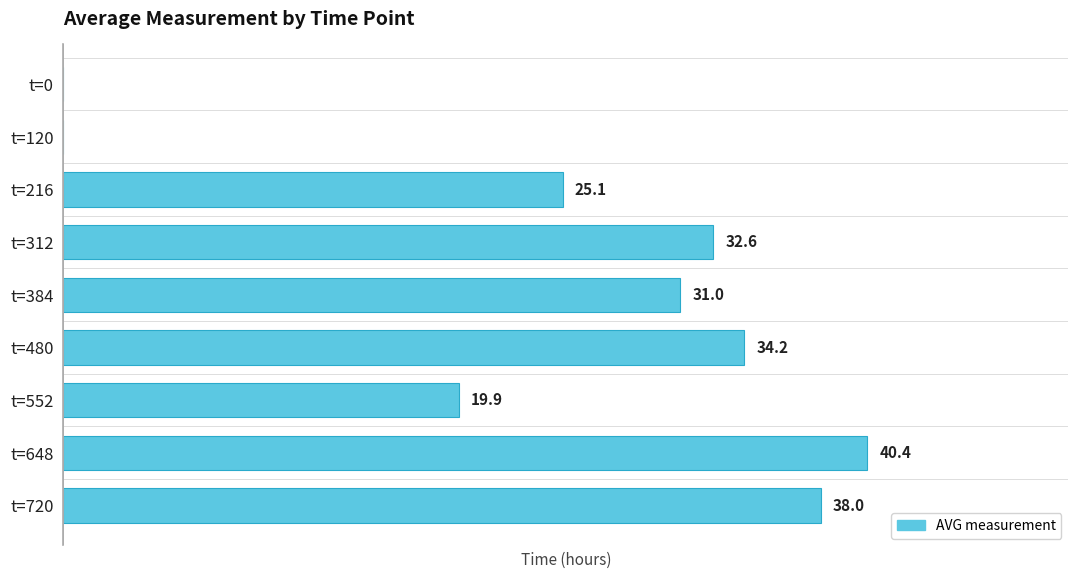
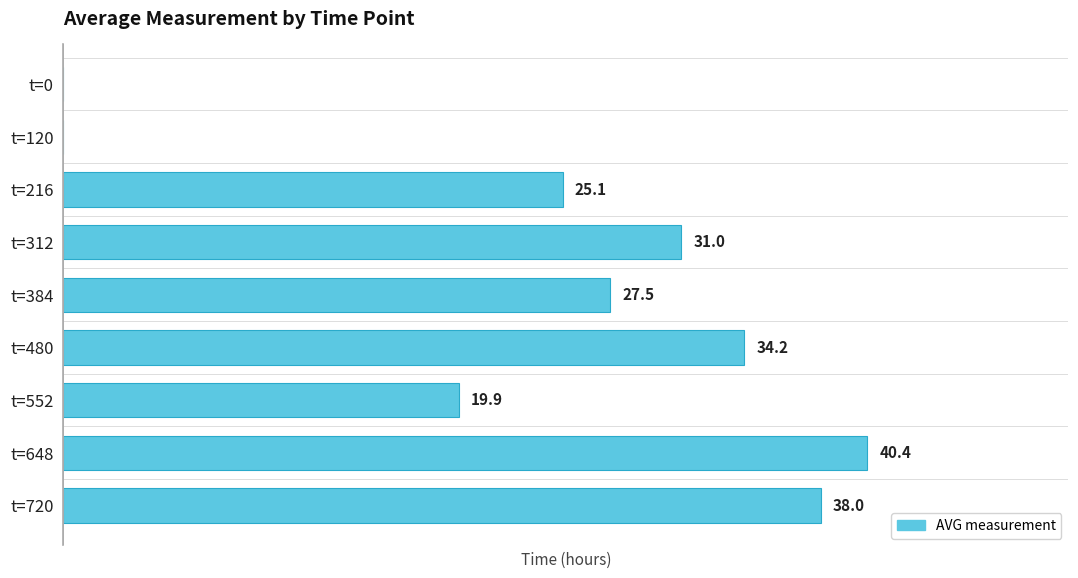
  {
    "t=216": 25.1,
-   "t=312": 32.6,
-   "t=384": 31.0,
+   "t=312": 31.0,
+   "t=384": 27.5,
    "t=480": 34.2,
    "t=552": 19.9,
    "t=648": 40.4,
    "t=720": 38.0
  }
